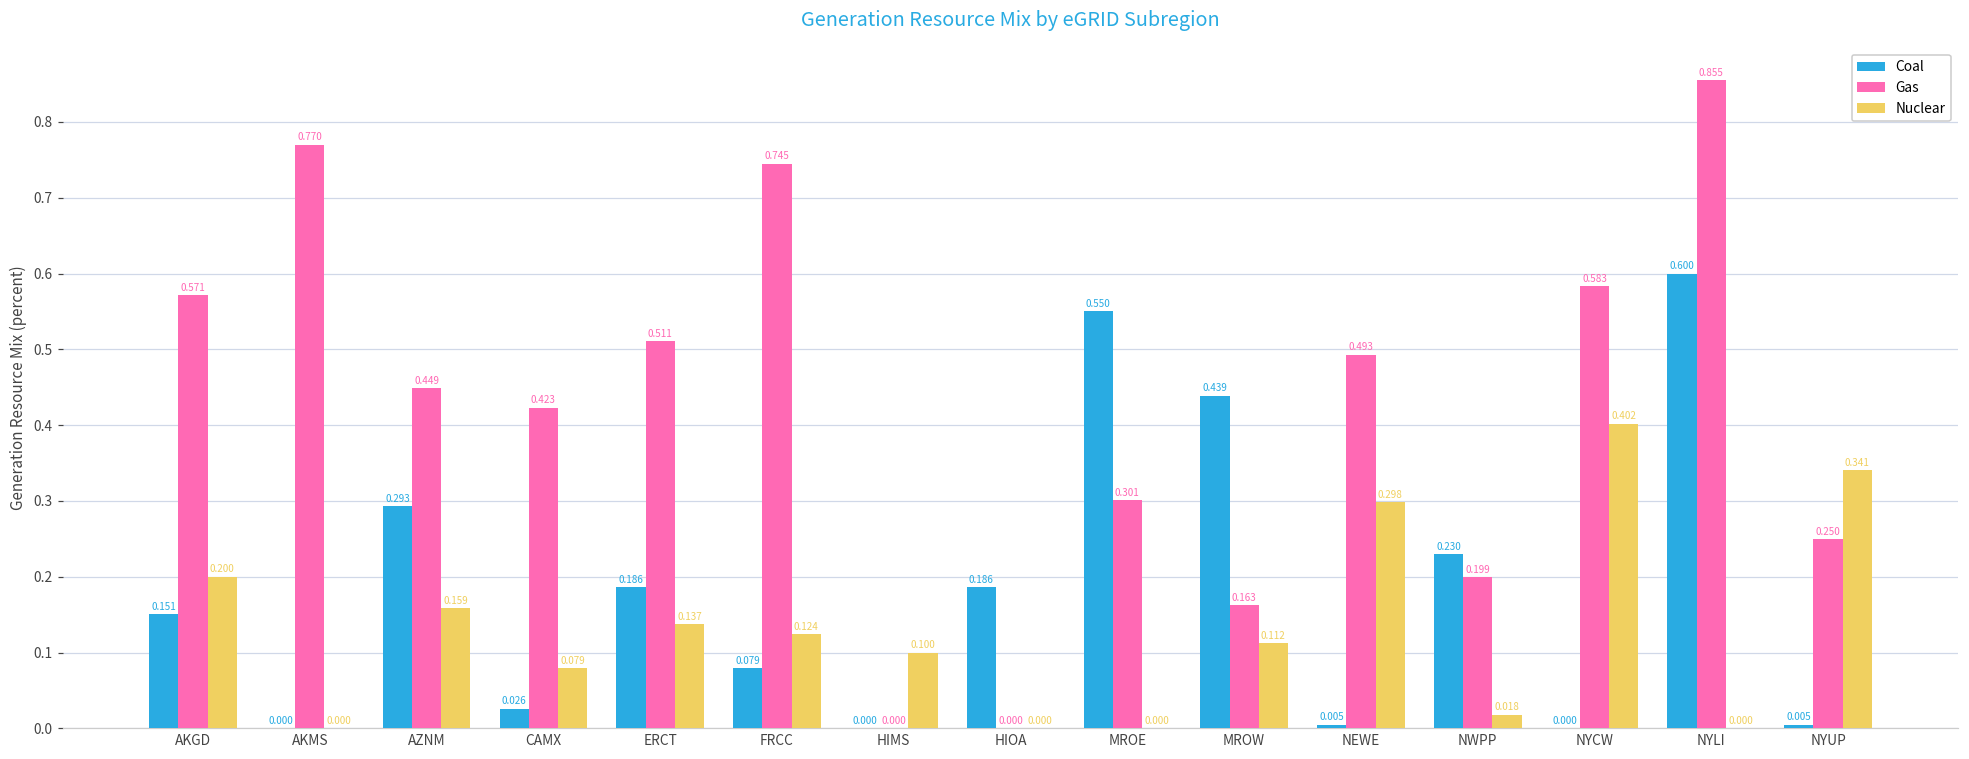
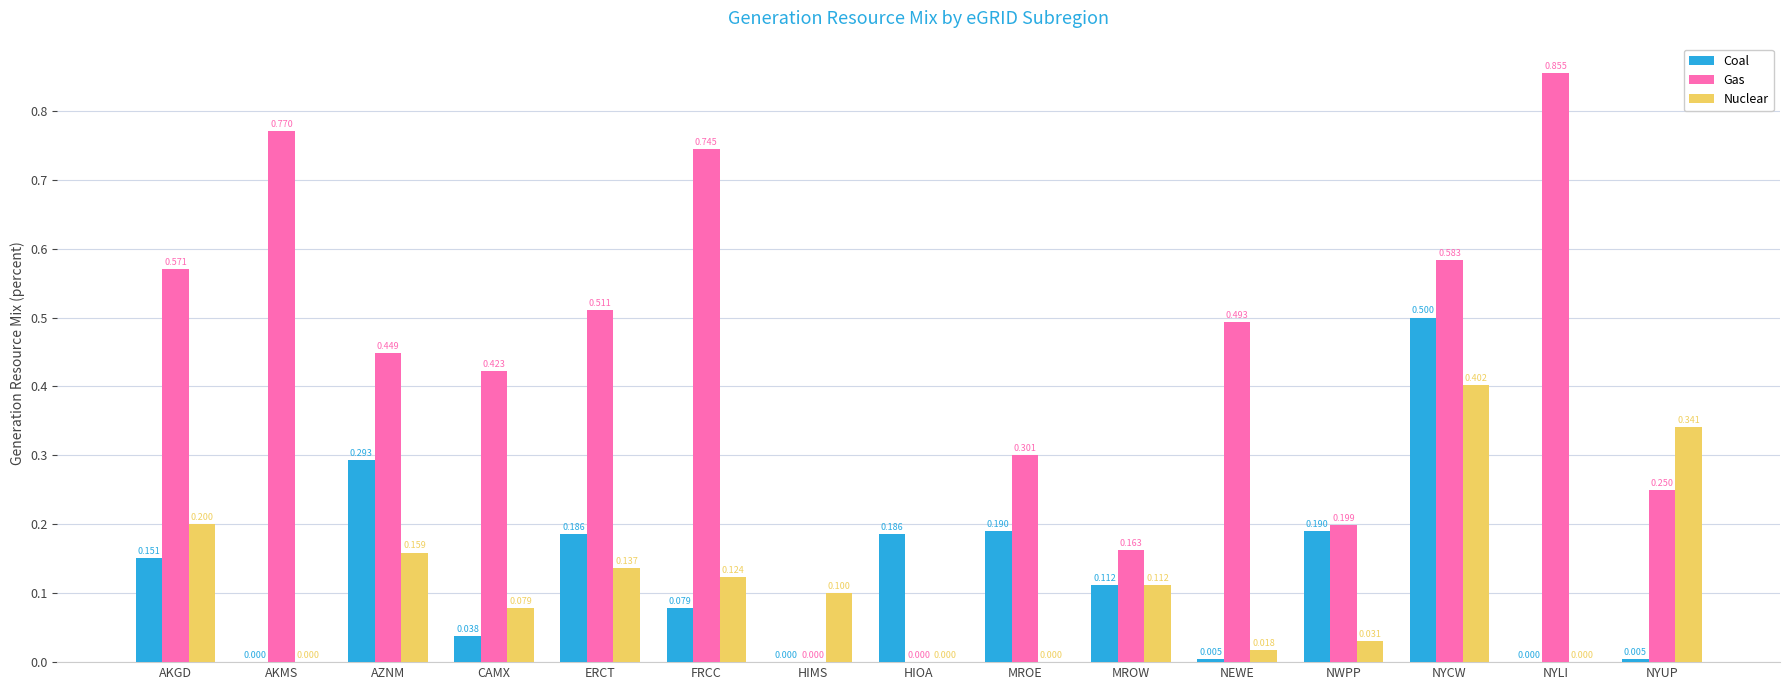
  {
    "Coal": {
      "AKGD": 0.151,
      "AKMS": 0.000,
      "AZNM": 0.293,
-     "CAMX": 0.026,
+     "CAMX": 0.038,
      "ERCT": 0.186,
      "FRCC": 0.079,
      "HIMS": 0.000,
      "HIOA": 0.186,
-     "MROE": 0.550,
-     "MROW": 0.439,
+     "MROE": 0.190,
+     "MROW": 0.112,
      "NEWE": 0.005,
-     "NWPP": 0.230,
-     "NYCW": 0.000,
-     "NYLI": 0.600,
+     "NWPP": 0.190,
+     "NYCW": 0.500,
+     "NYLI": 0.000,
      "NYUP": 0.005
    },
    "Gas": {
      "AKGD": 0.571,
      "AKMS": 0.770,
      "AZNM": 0.449,
      "CAMX": 0.423,
      "ERCT": 0.511,
      "FRCC": 0.745,
      "HIMS": 0.000,
      "HIOA": 0.000,
      "MROE": 0.301,
      "MROW": 0.163,
      "NEWE": 0.493,
      "NWPP": 0.199,
      "NYCW": 0.583,
      "NYLI": 0.855,
      "NYUP": 0.250
    },
    "Nuclear": {
      "AKGD": 0.200,
      "AKMS": 0.000,
      "AZNM": 0.159,
      "CAMX": 0.079,
      "ERCT": 0.137,
      "FRCC": 0.124,
      "HIMS": 0.100,
      "HIOA": 0.000,
      "MROE": 0.000,
      "MROW": 0.112,
-     "NEWE": 0.298,
-     "NWPP": 0.018,
+     "NEWE": 0.018,
+     "NWPP": 0.031,
      "NYCW": 0.402,
      "NYLI": 0.000,
      "NYUP": 0.341
    }
  }
